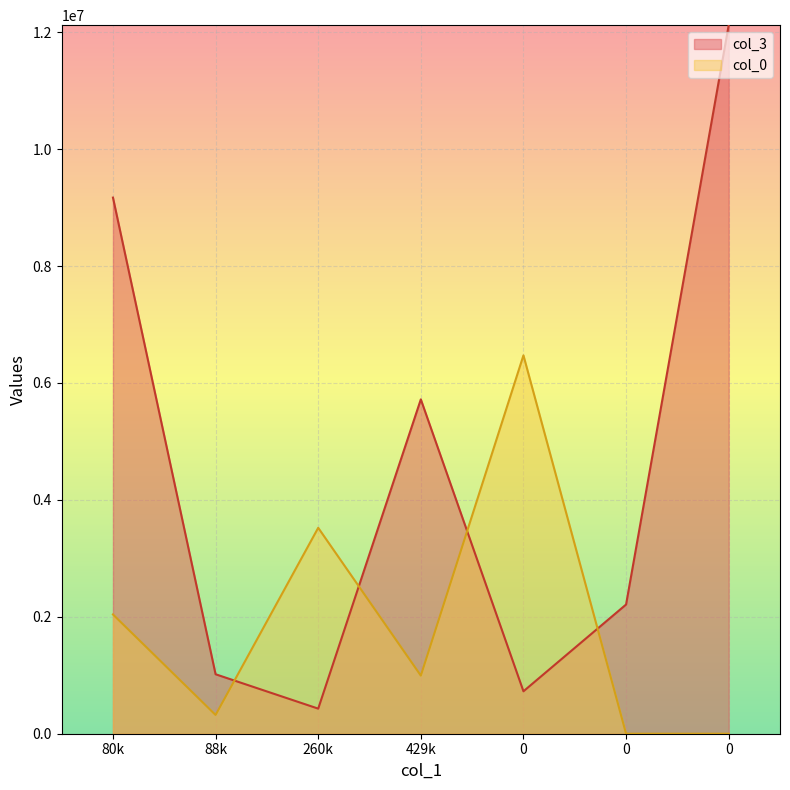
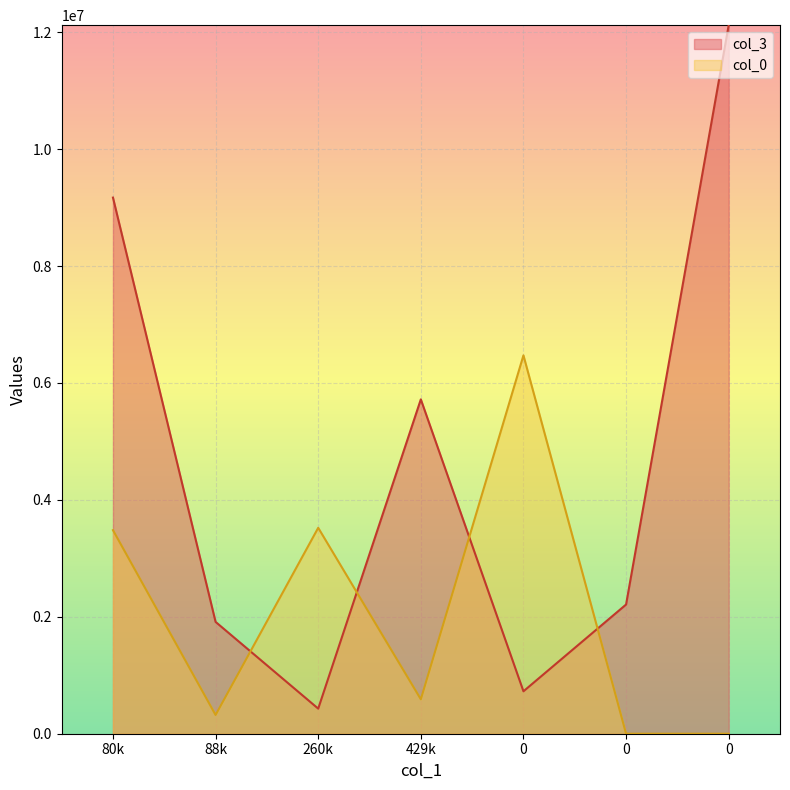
  {
    "col_3": {
      "80k": 9200000,
-     "88k": 1000000,
+     "88k": 1900000,
      "260k": 400000,
      "429k": 5700000
    },
    "col_0": {
-     "80k": 2000000,
+     "80k": 3500000,
      "88k": 300000,
      "260k": 3500000,
-     "429k": 1000000
+     "429k": 600000
    }
  }
